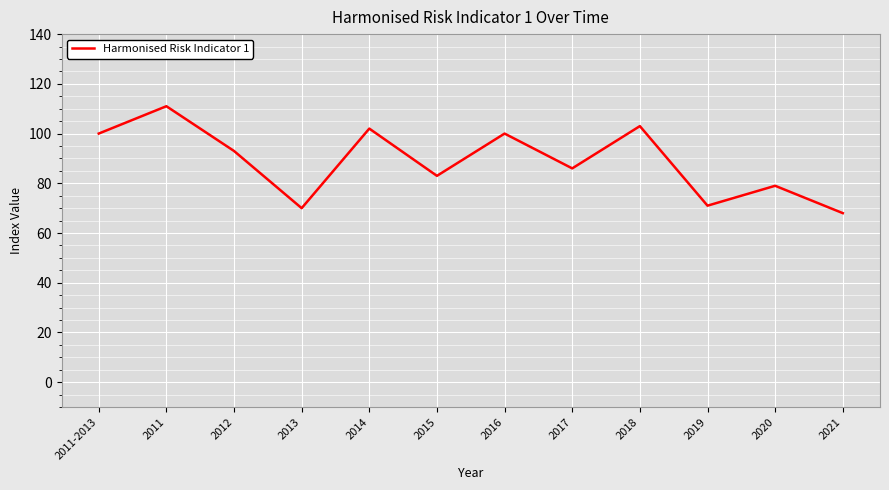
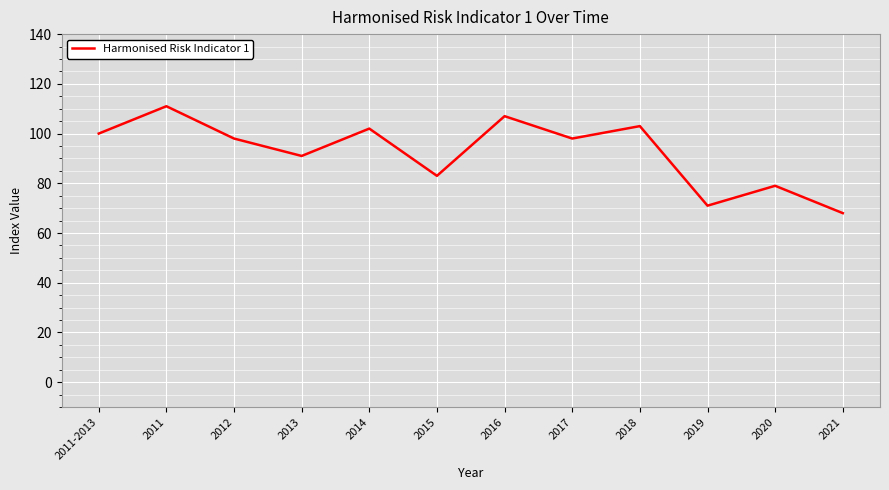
  {
    "2011-2013": 100,
    "2011": 111,
-   "2012": 93,
-   "2013": 70,
+   "2012": 98,
+   "2013": 91,
    "2014": 102,
    "2015": 83,
-   "2016": 100,
-   "2017": 86,
+   "2016": 107,
+   "2017": 98,
    "2018": 103,
    "2019": 71,
    "2020": 79,
    "2021": 68
  }
